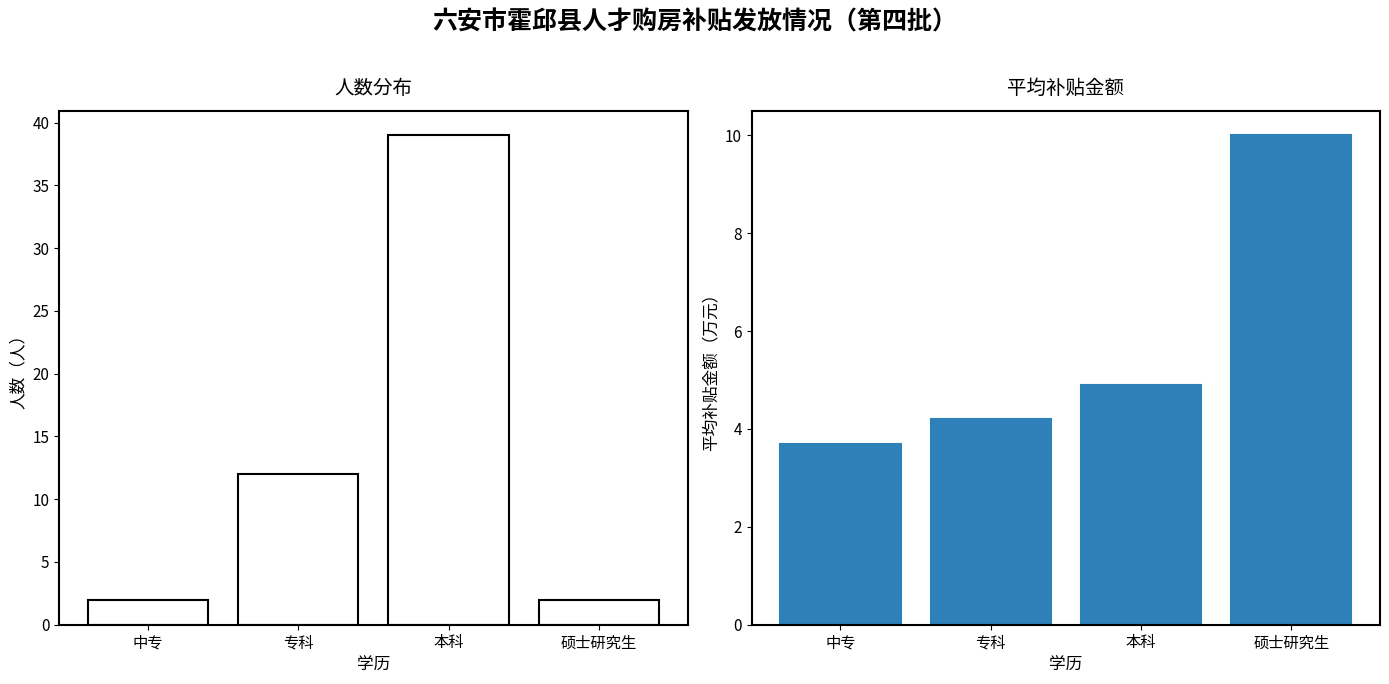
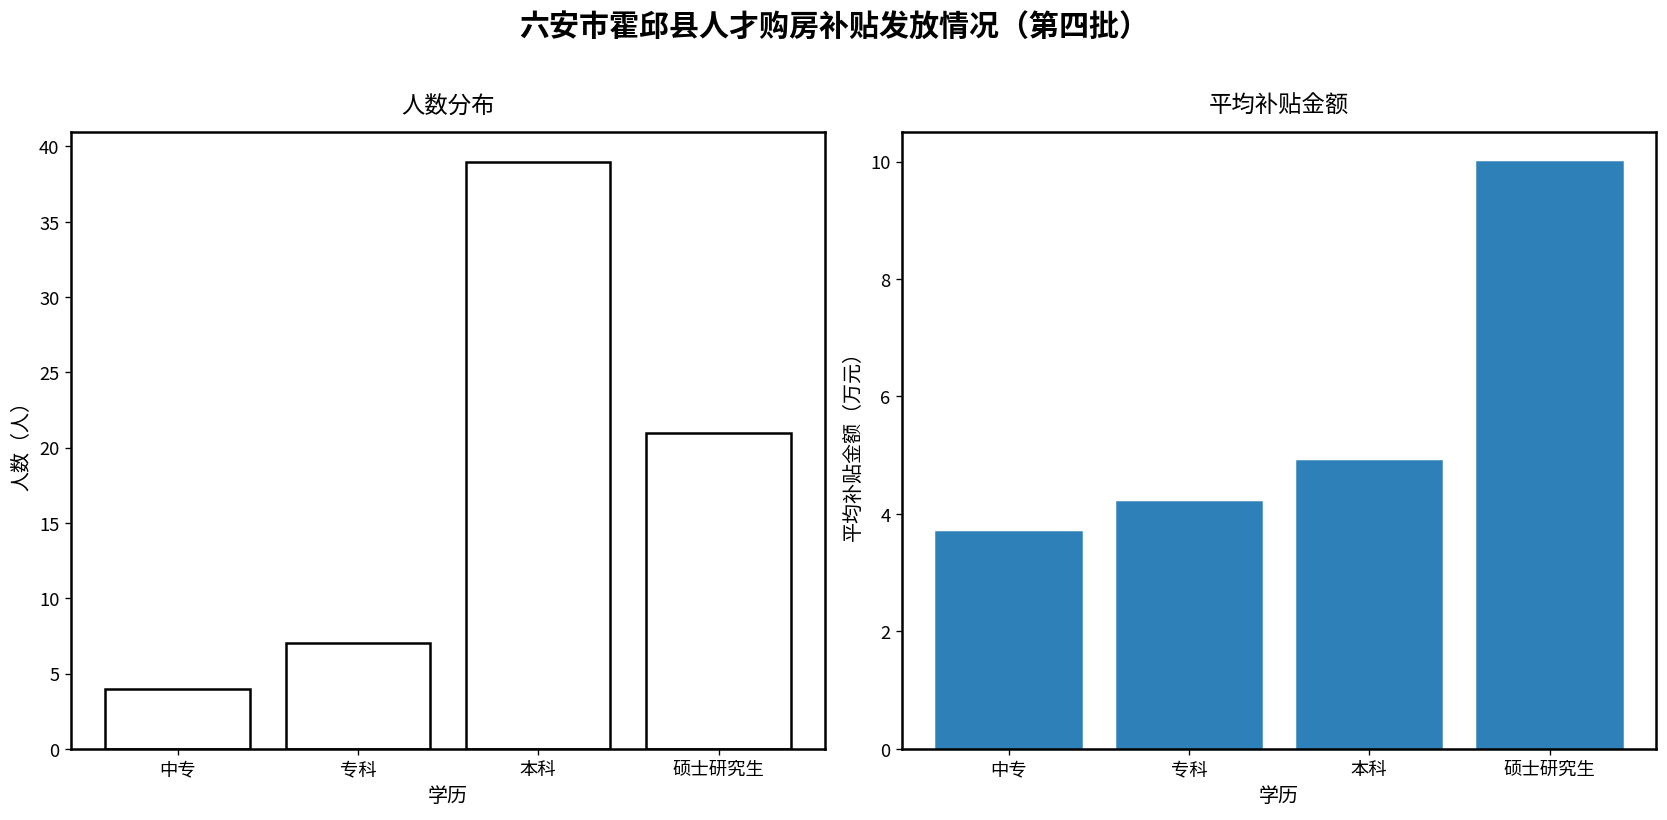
  {
    "人数分布": {
-     "中专": 2,
-     "专科": 12,
+     "中专": 4,
+     "专科": 7,
      "本科": 39,
-     "硕士研究生": 2
+     "硕士研究生": 21
    },
    "平均补贴金额": {
      "中专": 3.7,
      "专科": 4.2,
      "本科": 4.9,
      "硕士研究生": 10.0
    }
  }
